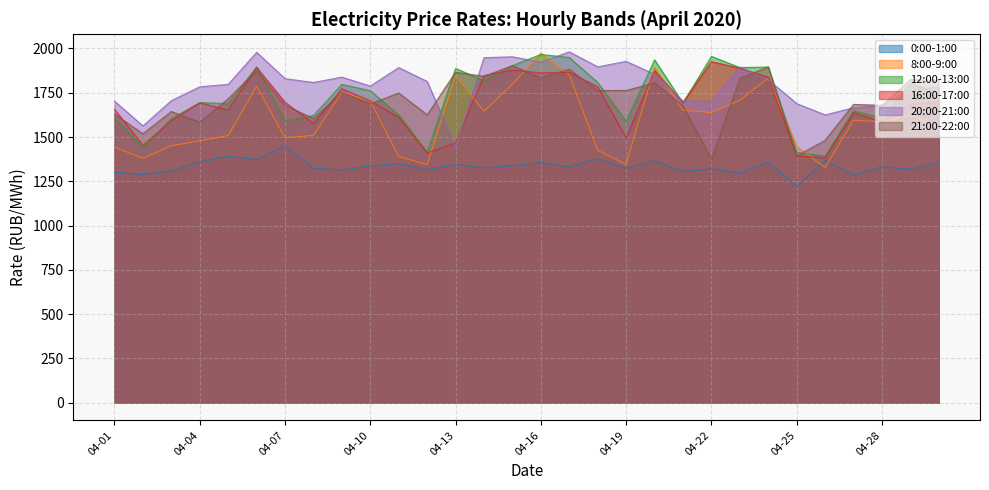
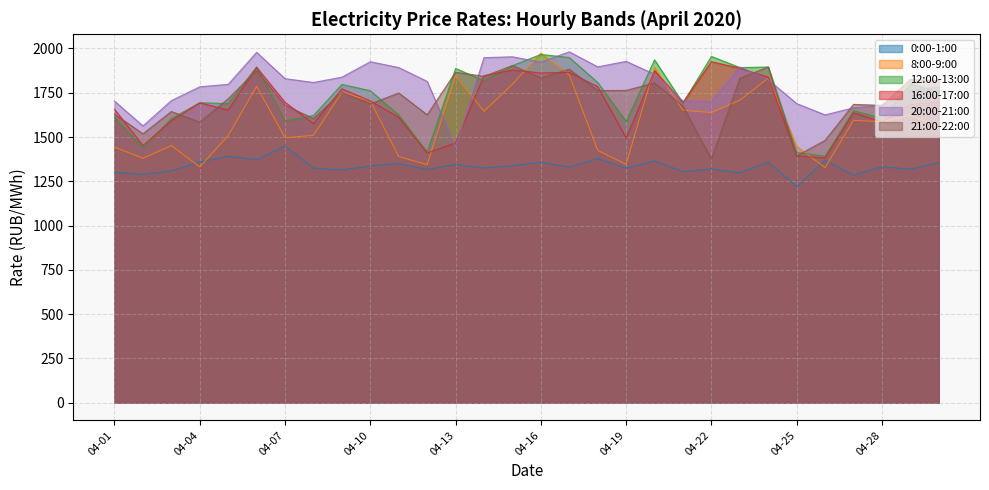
  {
    "0:00-1:00": {
      "04-01": 1300,
      "04-04": 1360,
      "04-07": 1450,
      "04-10": 1340,
      "04-13": 1340,
      "04-16": 1360,
      "04-19": 1320,
      "04-22": 1320,
      "04-25": 1220,
      "04-28": 1330
    },
    "8:00-9:00": {
      "04-01": 1440,
-     "04-04": 1480,
+     "04-04": 1330,
      "04-07": 1500,
      "04-13": 1840,
      "04-19": 1350,
      "04-22": 1640,
      "04-25": 1450
    },
    "12:00-13:00": {
      "04-01": 1610,
      "04-07": 1590,
      "04-10": 1760,
      "04-13": 1890,
      "04-19": 1590,
      "04-22": 1960,
      "04-25": 1410
    },
    "16:00-17:00": {
      "04-01": 1660,
      "04-07": 1700,
      "04-13": 1470,
      "04-16": 1860,
      "04-19": 1500,
      "04-22": 1930
    },
    "20:00-21:00": {
      "04-01": 1700,
      "04-04": 1780,
      "04-07": 1830,
-     "04-10": 1790,
+     "04-10": 1930,
      "04-13": 1440,
      "04-16": 1920,
      "04-19": 1930,
      "04-22": 1700,
      "04-25": 1690
    },
    "21:00-22:00": {
      "04-01": 1630,
      "04-04": 1580,
      "04-07": 1680,
      "04-10": 1690,
      "04-13": 1870,
      "04-16": 1830,
      "04-19": 1760,
      "04-22": 1380
    }
  }
